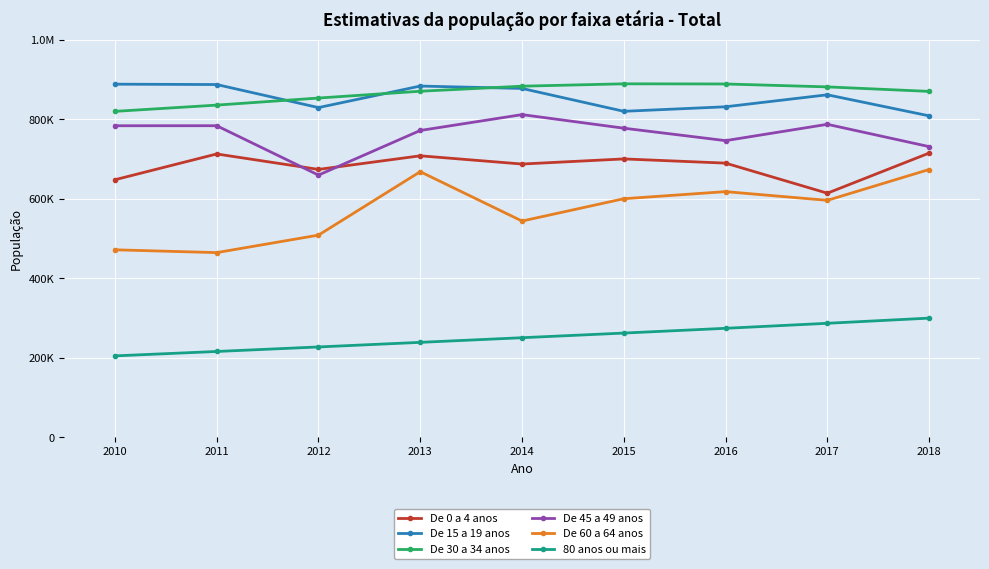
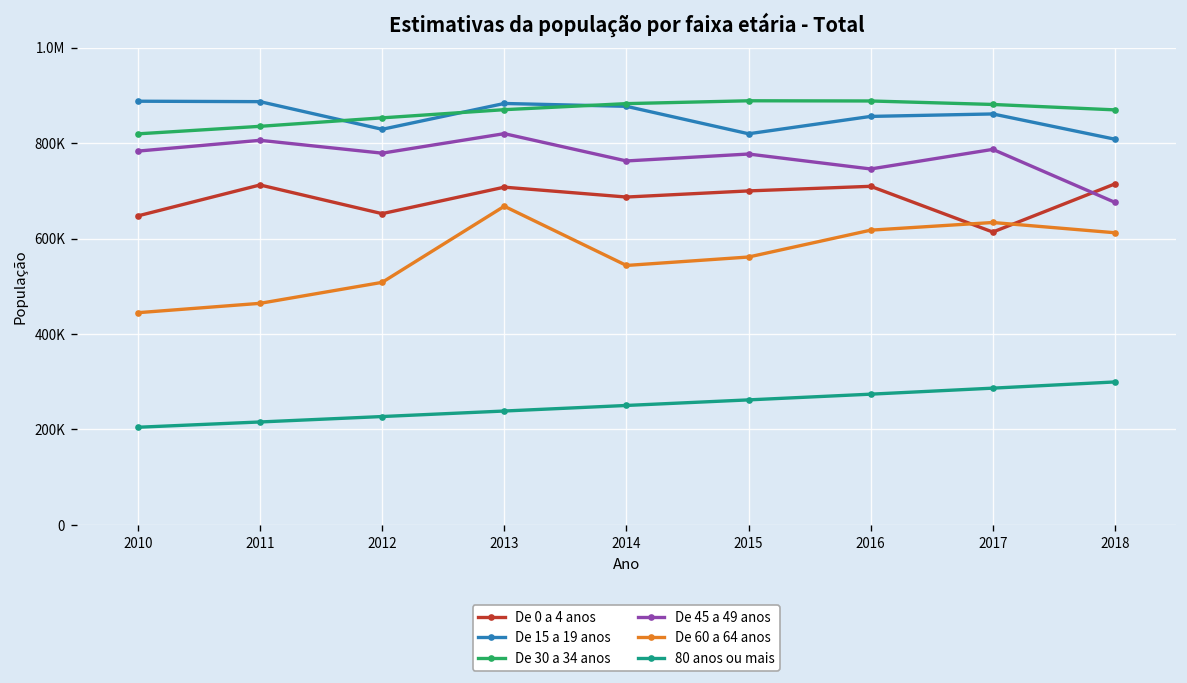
  {
    "De 0 a 4 anos": {
      "2010": 650000,
      "2011": 710000,
-     "2012": 670000,
+     "2012": 650000,
      "2013": 710000,
      "2014": 690000,
      "2015": 700000,
-     "2016": 690000,
+     "2016": 710000,
      "2017": 610000,
      "2018": 710000
    },
    "De 15 a 19 anos": {
      "2010": 890000,
      "2011": 890000,
      "2012": 830000,
      "2013": 880000,
      "2015": 820000,
-     "2016": 830000,
+     "2016": 860000,
      "2017": 860000,
      "2018": 810000
    },
    "De 45 a 49 anos": {
      "2010": 780000,
-     "2011": 780000,
-     "2012": 660000,
-     "2013": 770000,
-     "2014": 810000,
+     "2011": 810000,
+     "2012": 780000,
+     "2013": 820000,
+     "2014": 760000,
      "2015": 780000,
      "2016": 750000,
      "2017": 790000,
-     "2018": 730000
+     "2018": 680000
    },
    "De 60 a 64 anos": {
-     "2010": 470000,
+     "2010": 440000,
      "2011": 460000,
      "2012": 510000,
      "2013": 670000,
      "2014": 540000,
-     "2015": 600000,
+     "2015": 560000,
      "2016": 620000,
-     "2017": 600000,
-     "2018": 670000
+     "2017": 630000,
+     "2018": 610000
    }
  }
